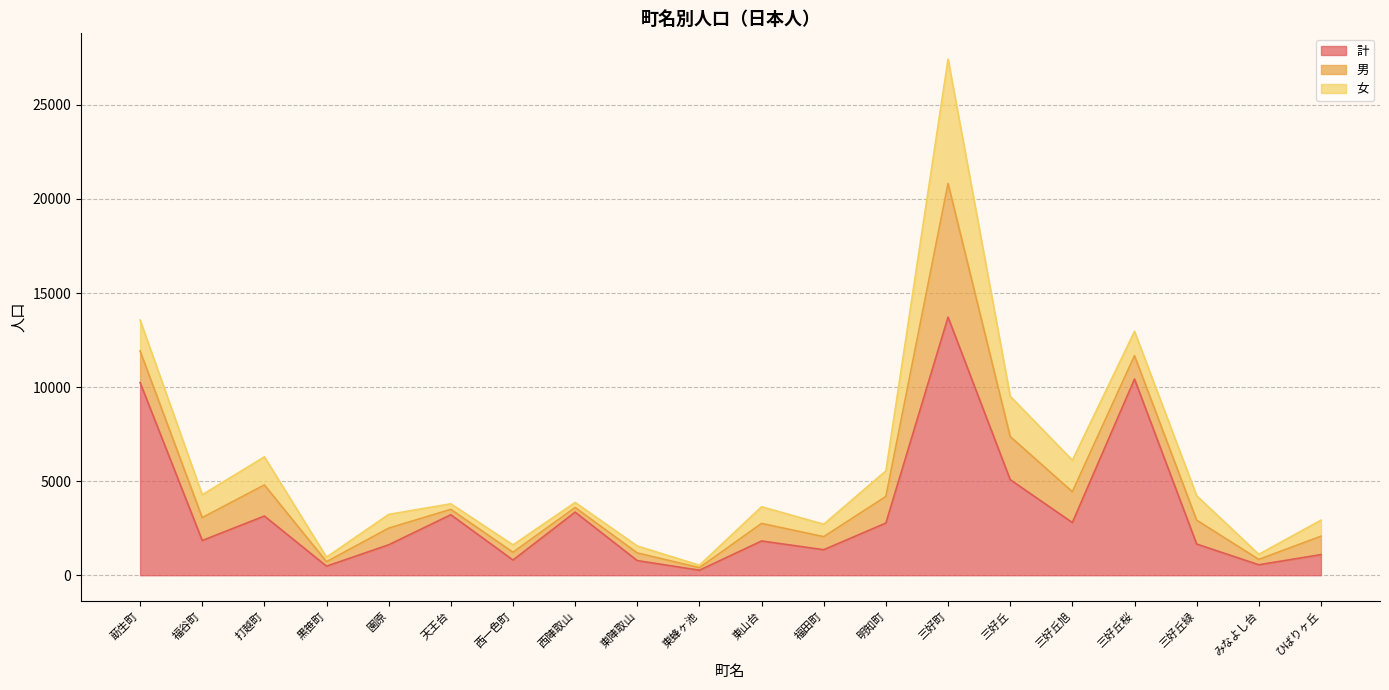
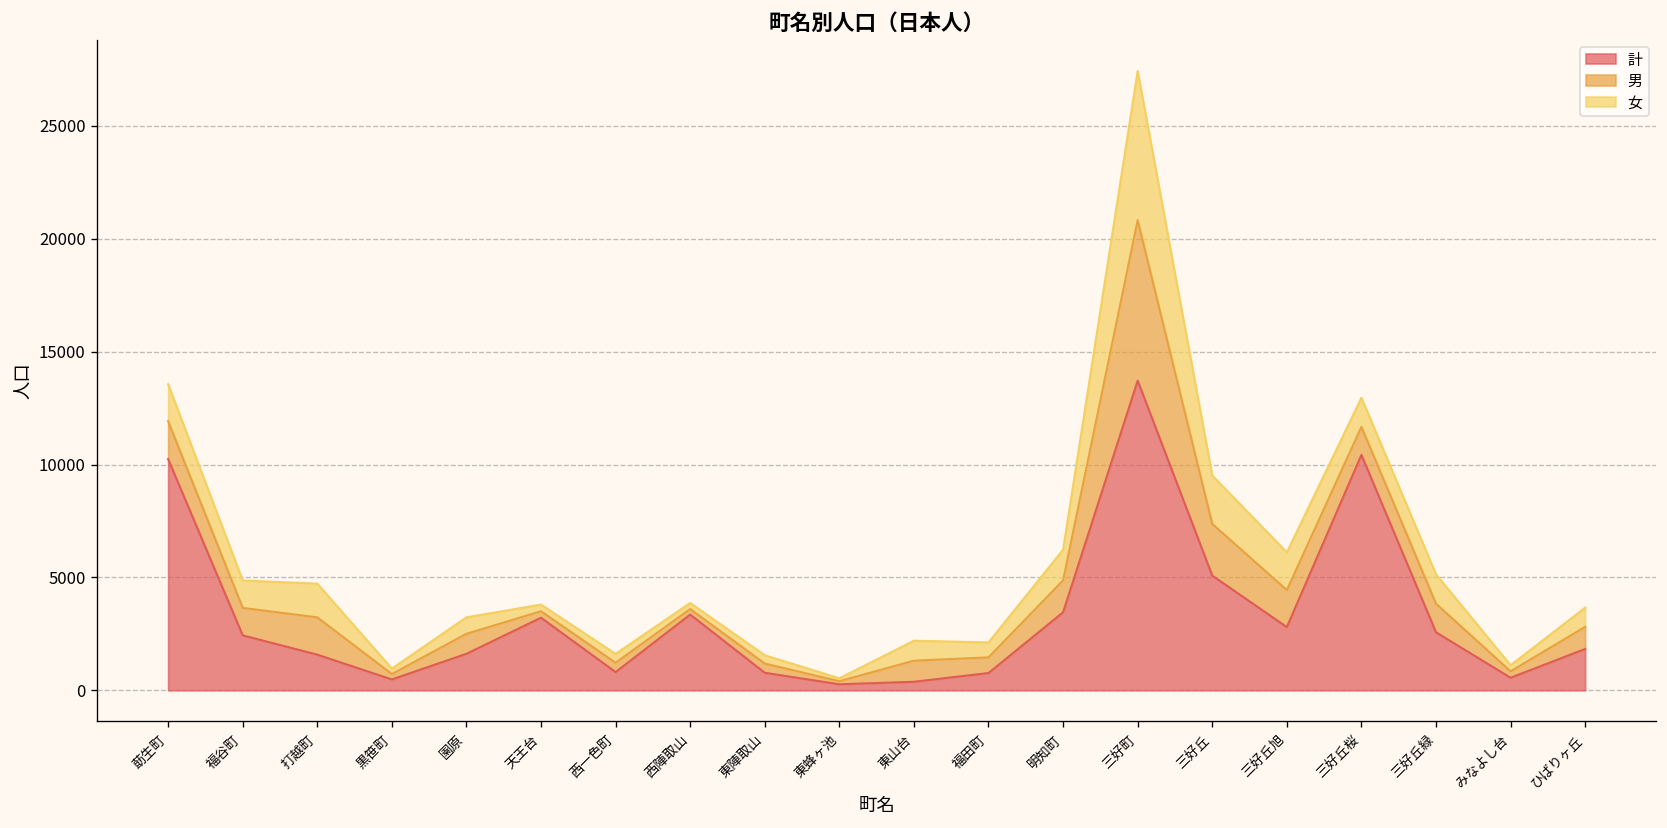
  {
    "計": {
      "莇生町": 10200,
-     "福谷町": 1800,
-     "打越町": 3100,
+     "福谷町": 2400,
+     "打越町": 1600,
      "黒笹町": 500,
      "園原": 1600,
      "天王台": 3200,
      "西一色町": 800,
      "西陣取山": 3400,
      "東陣取山": 800,
      "東蜂ヶ池": 300,
-     "東山台": 1800,
-     "福田町": 1400,
-     "明知町": 2800,
+     "東山台": 400,
+     "福田町": 800,
+     "明知町": 3500,
      "三好町": 13700,
      "三好丘": 5100,
      "三好丘旭": 2800,
      "三好丘桜": 10400,
-     "三好丘緑": 1700,
+     "三好丘緑": 2600,
      "みなよし台": 600,
-     "ひばりヶ丘": 1100
+     "ひばりヶ丘": 1800
    }
  }
